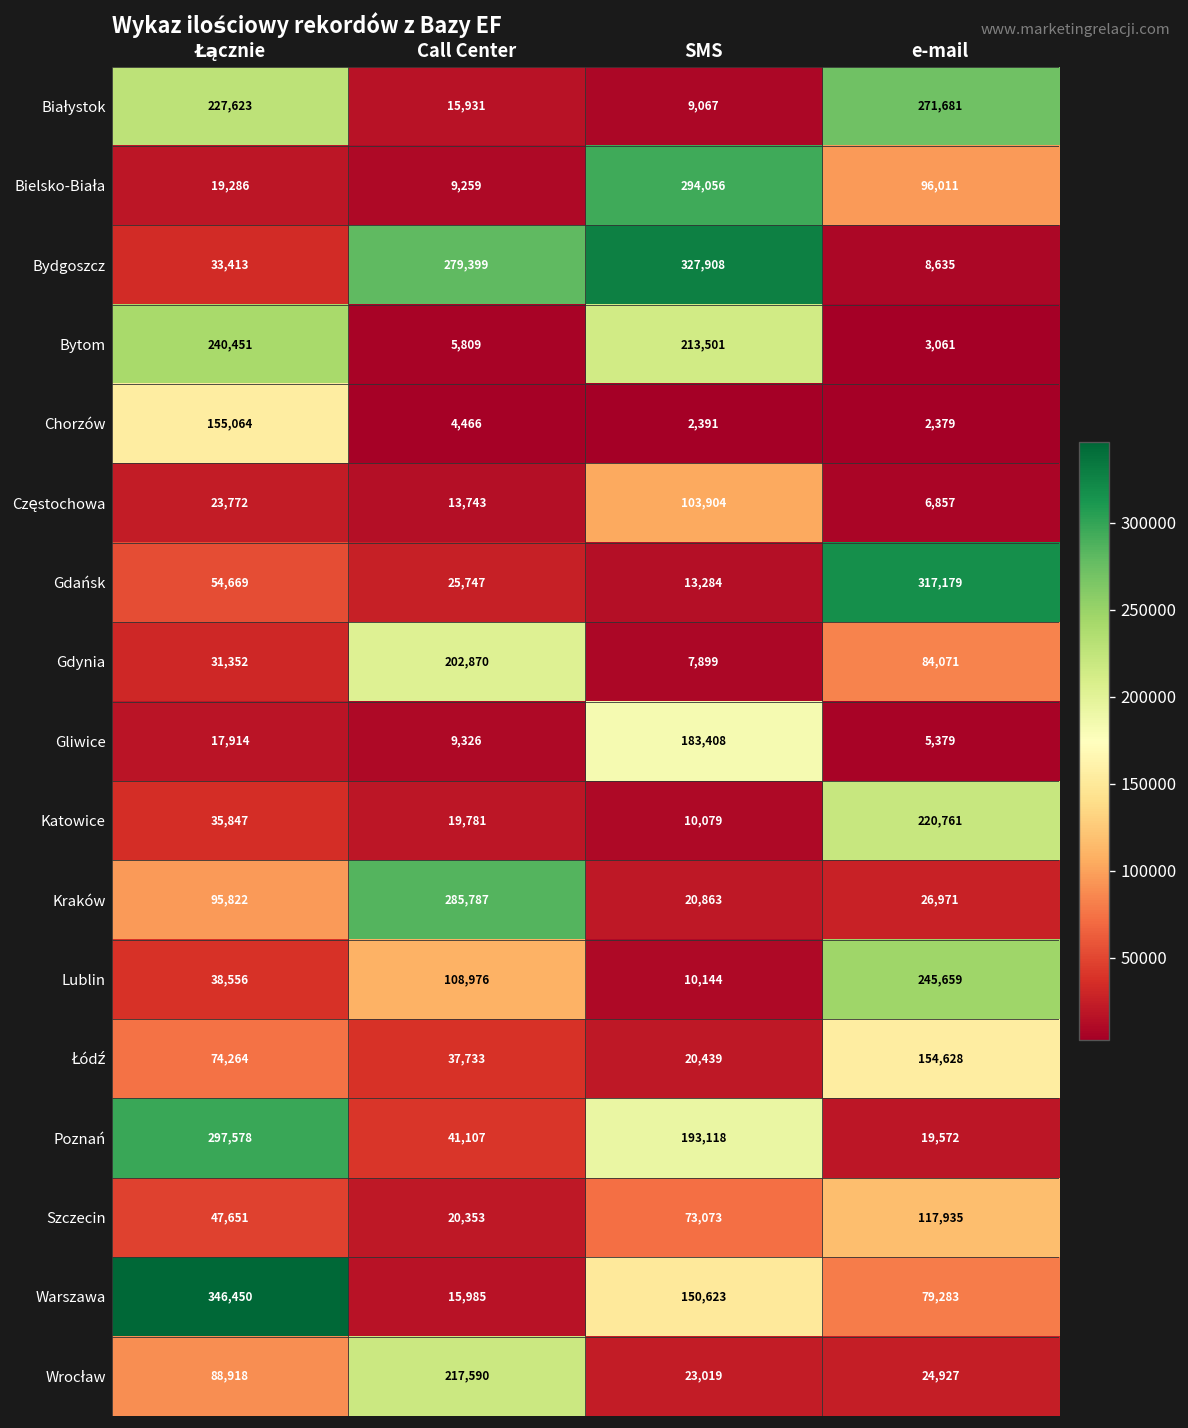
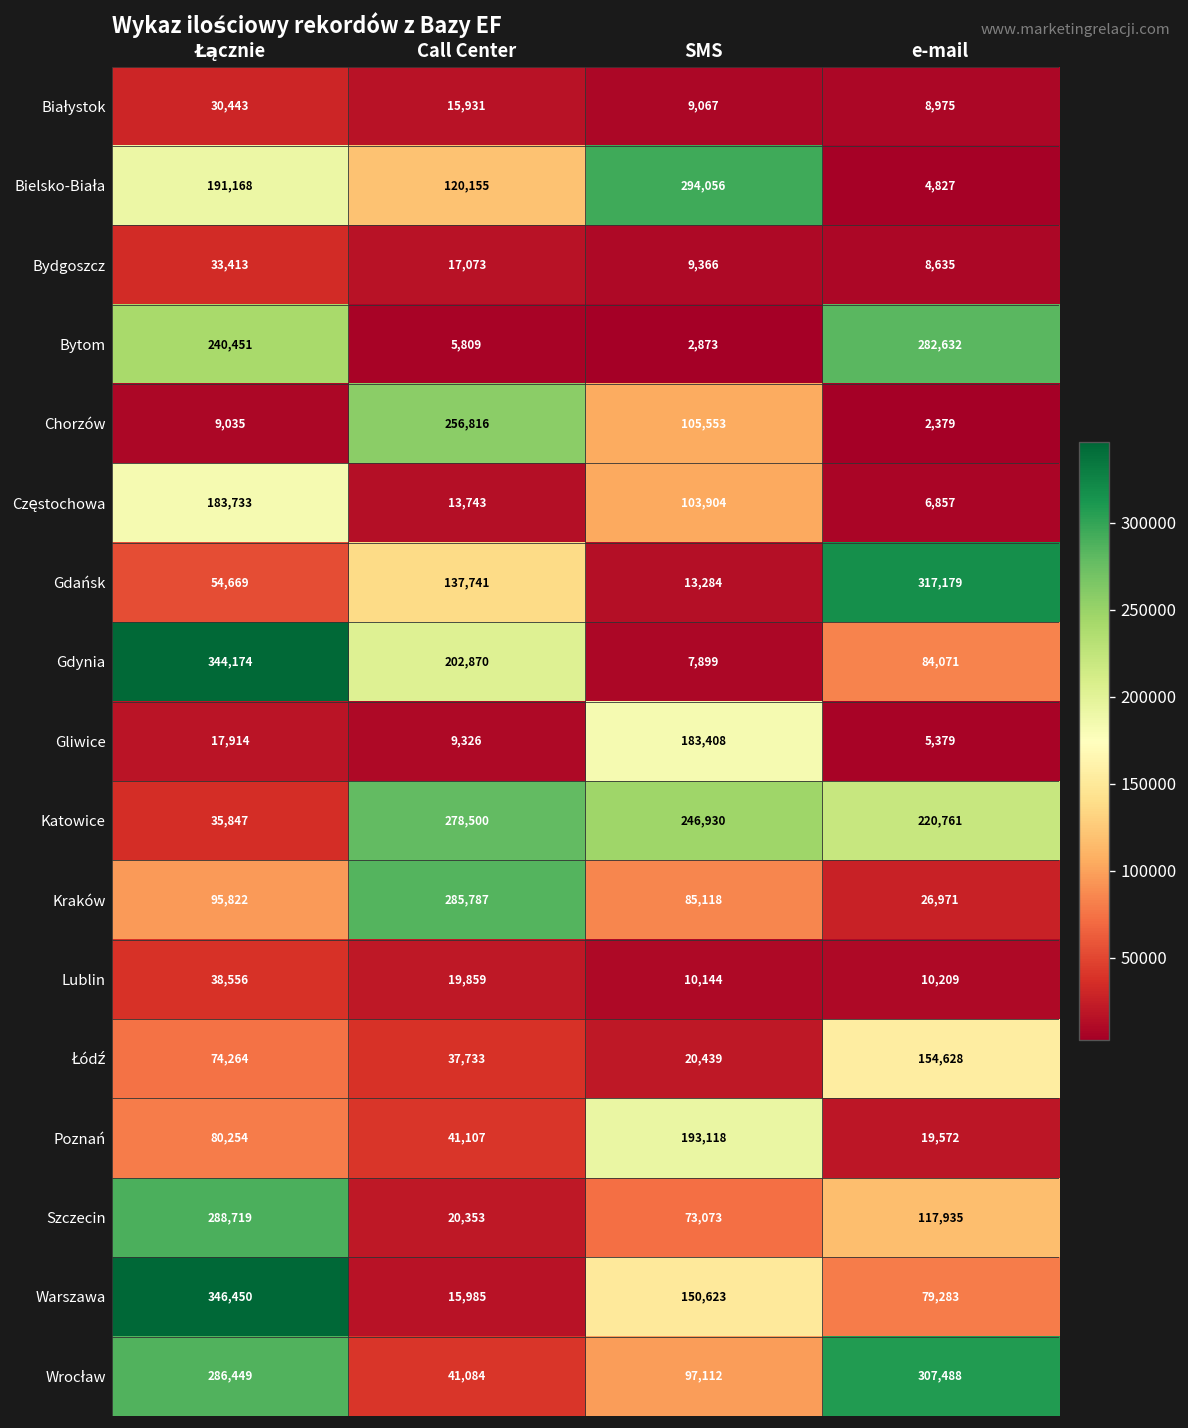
  {
    "Białystok": {
-     "Łącznie": "227,623",
+     "Łącznie": "30,443",
      "Call Center": "15,931",
      "SMS": "9,067",
-     "e-mail": "271,681"
+     "e-mail": "8,975"
    },
    "Bielsko-Biała": {
-     "Łącznie": "19,286",
-     "Call Center": "9,259",
+     "Łącznie": "191,168",
+     "Call Center": "120,155",
      "SMS": "294,056",
-     "e-mail": "96,011"
+     "e-mail": "4,827"
    },
    "Bydgoszcz": {
      "Łącznie": "33,413",
-     "Call Center": "279,399",
-     "SMS": "327,908",
+     "Call Center": "17,073",
+     "SMS": "9,366",
      "e-mail": "8,635"
    },
    "Bytom": {
      "Łącznie": "240,451",
      "Call Center": "5,809",
-     "SMS": "213,501",
-     "e-mail": "3,061"
+     "SMS": "2,873",
+     "e-mail": "282,632"
    },
    "Chorzów": {
-     "Łącznie": "155,064",
-     "Call Center": "4,466",
-     "SMS": "2,391",
+     "Łącznie": "9,035",
+     "Call Center": "256,816",
+     "SMS": "105,553",
      "e-mail": "2,379"
    },
    "Częstochowa": {
-     "Łącznie": "23,772",
+     "Łącznie": "183,733",
      "Call Center": "13,743",
      "SMS": "103,904",
      "e-mail": "6,857"
    },
    "Gdańsk": {
      "Łącznie": "54,669",
-     "Call Center": "25,747",
+     "Call Center": "137,741",
      "SMS": "13,284",
      "e-mail": "317,179"
    },
    "Gdynia": {
-     "Łącznie": "31,352",
+     "Łącznie": "344,174",
      "Call Center": "202,870",
      "SMS": "7,899",
      "e-mail": "84,071"
    },
    "Gliwice": {
      "Łącznie": "17,914",
      "Call Center": "9,326",
      "SMS": "183,408",
      "e-mail": "5,379"
    },
    "Katowice": {
      "Łącznie": "35,847",
-     "Call Center": "19,781",
-     "SMS": "10,079",
+     "Call Center": "278,500",
+     "SMS": "246,930",
      "e-mail": "220,761"
    },
    "Kraków": {
      "Łącznie": "95,822",
      "Call Center": "285,787",
-     "SMS": "20,863",
+     "SMS": "85,118",
      "e-mail": "26,971"
    },
    "Lublin": {
      "Łącznie": "38,556",
-     "Call Center": "108,976",
+     "Call Center": "19,859",
      "SMS": "10,144",
-     "e-mail": "245,659"
+     "e-mail": "10,209"
    },
    "Łódź": {
      "Łącznie": "74,264",
      "Call Center": "37,733",
      "SMS": "20,439",
      "e-mail": "154,628"
    },
    "Poznań": {
-     "Łącznie": "297,578",
+     "Łącznie": "80,254",
      "Call Center": "41,107",
      "SMS": "193,118",
      "e-mail": "19,572"
    },
    "Szczecin": {
-     "Łącznie": "47,651",
+     "Łącznie": "288,719",
      "Call Center": "20,353",
      "SMS": "73,073",
      "e-mail": "117,935"
    },
    "Warszawa": {
      "Łącznie": "346,450",
      "Call Center": "15,985",
      "SMS": "150,623",
      "e-mail": "79,283"
    },
    "Wrocław": {
-     "Łącznie": "88,918",
-     "Call Center": "217,590",
-     "SMS": "23,019",
-     "e-mail": "24,927"
+     "Łącznie": "286,449",
+     "Call Center": "41,084",
+     "SMS": "97,112",
+     "e-mail": "307,488"
    }
  }
